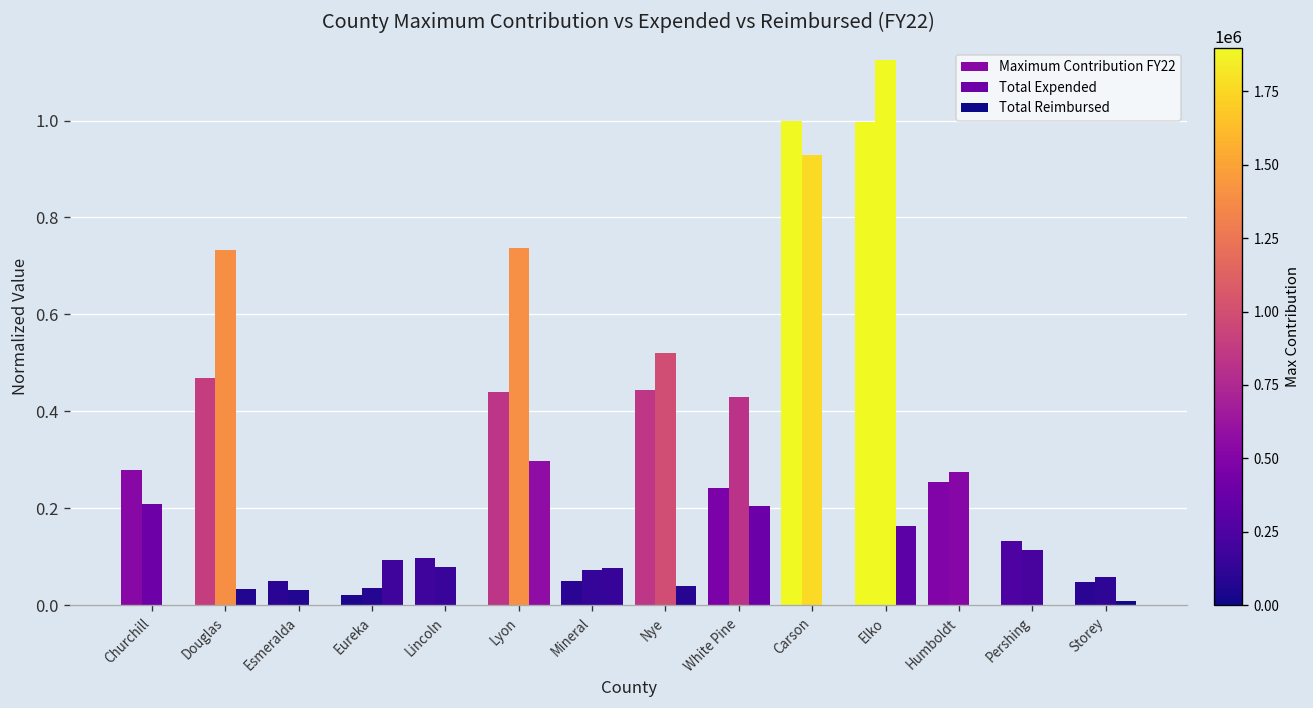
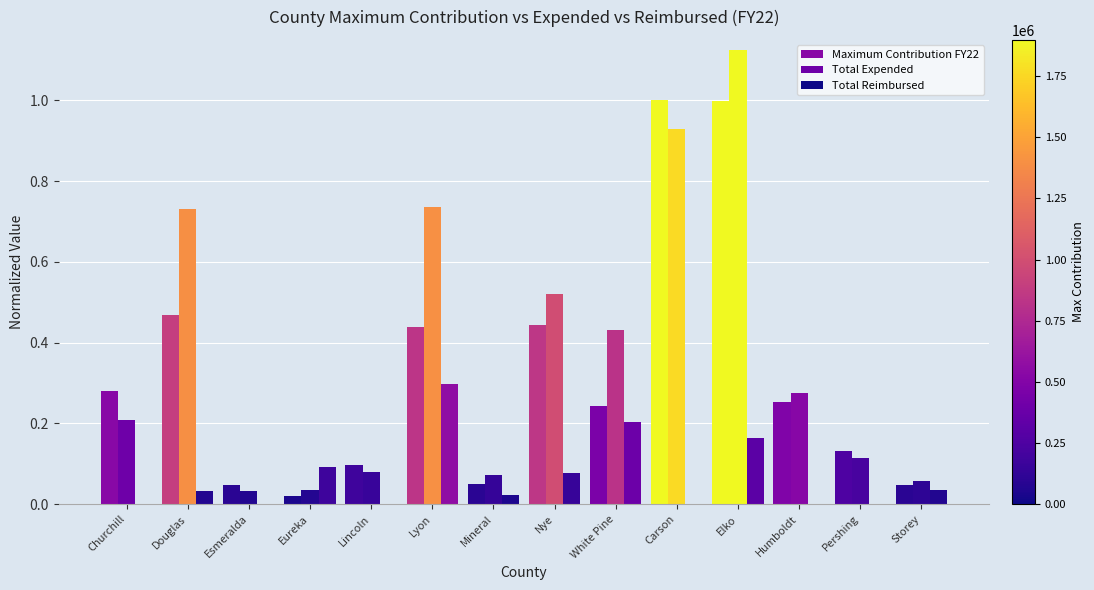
  {
    "Total Reimbursed": {
      "Churchill": 0.00,
      "Douglas": 0.03,
      "Esmeralda": 0.00,
      "Eureka": 0.09,
      "Lincoln": 0.00,
      "Lyon": 0.30,
-     "Mineral": 0.08,
-     "Nye": 0.04,
+     "Mineral": 0.02,
+     "Nye": 0.08,
      "White Pine": 0.20,
      "Carson": 0.00,
      "Elko": 0.16,
      "Humboldt": 0.00,
      "Pershing": 0.00,
-     "Storey": 0.01
+     "Storey": 0.03
    }
  }
